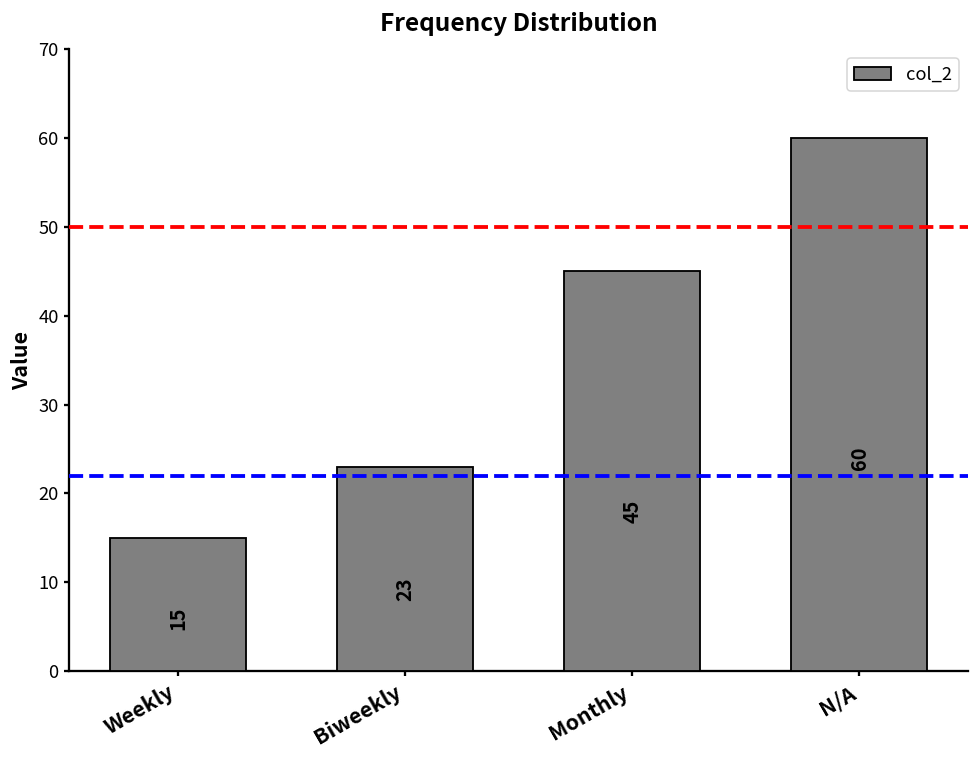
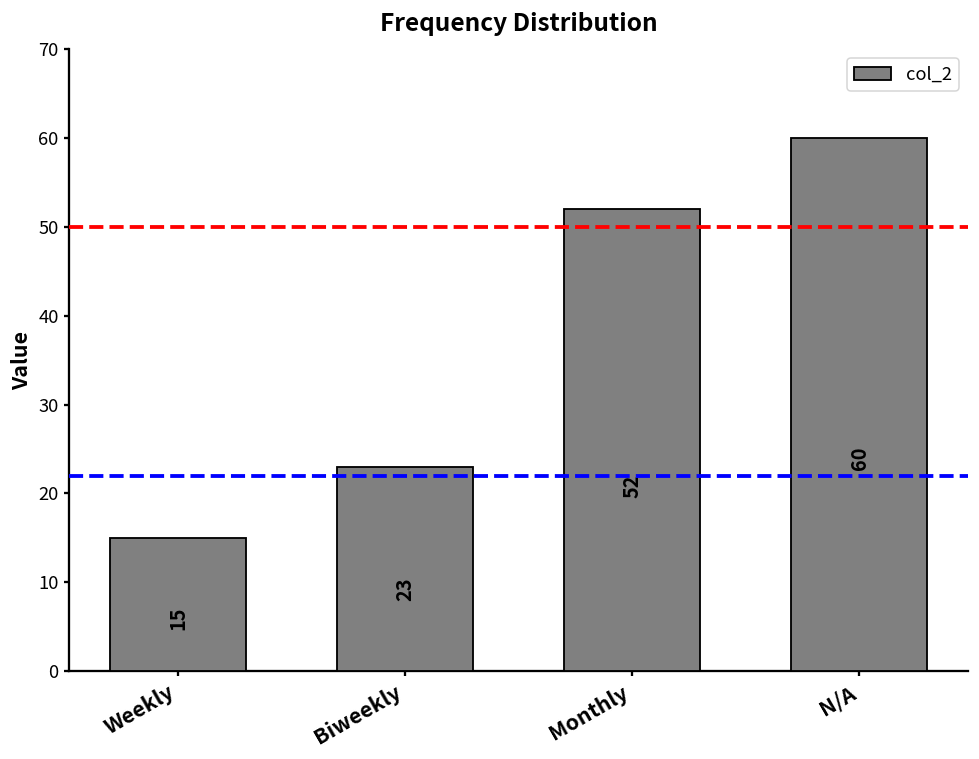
  {
    "Weekly": 15,
    "Biweekly": 23,
-   "Monthly": 45,
+   "Monthly": 52,
    "N/A": 60
  }
